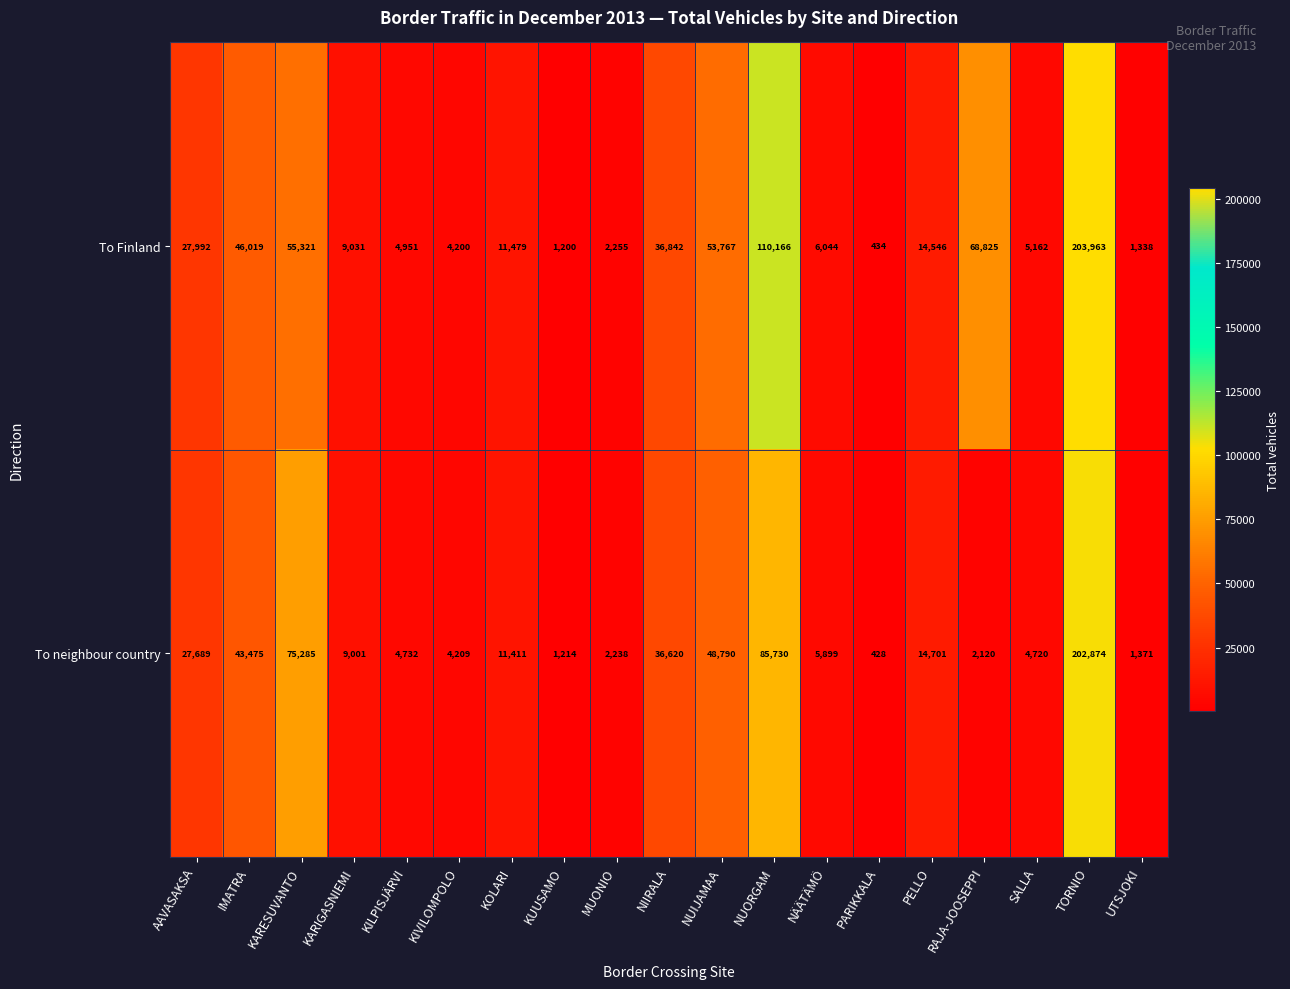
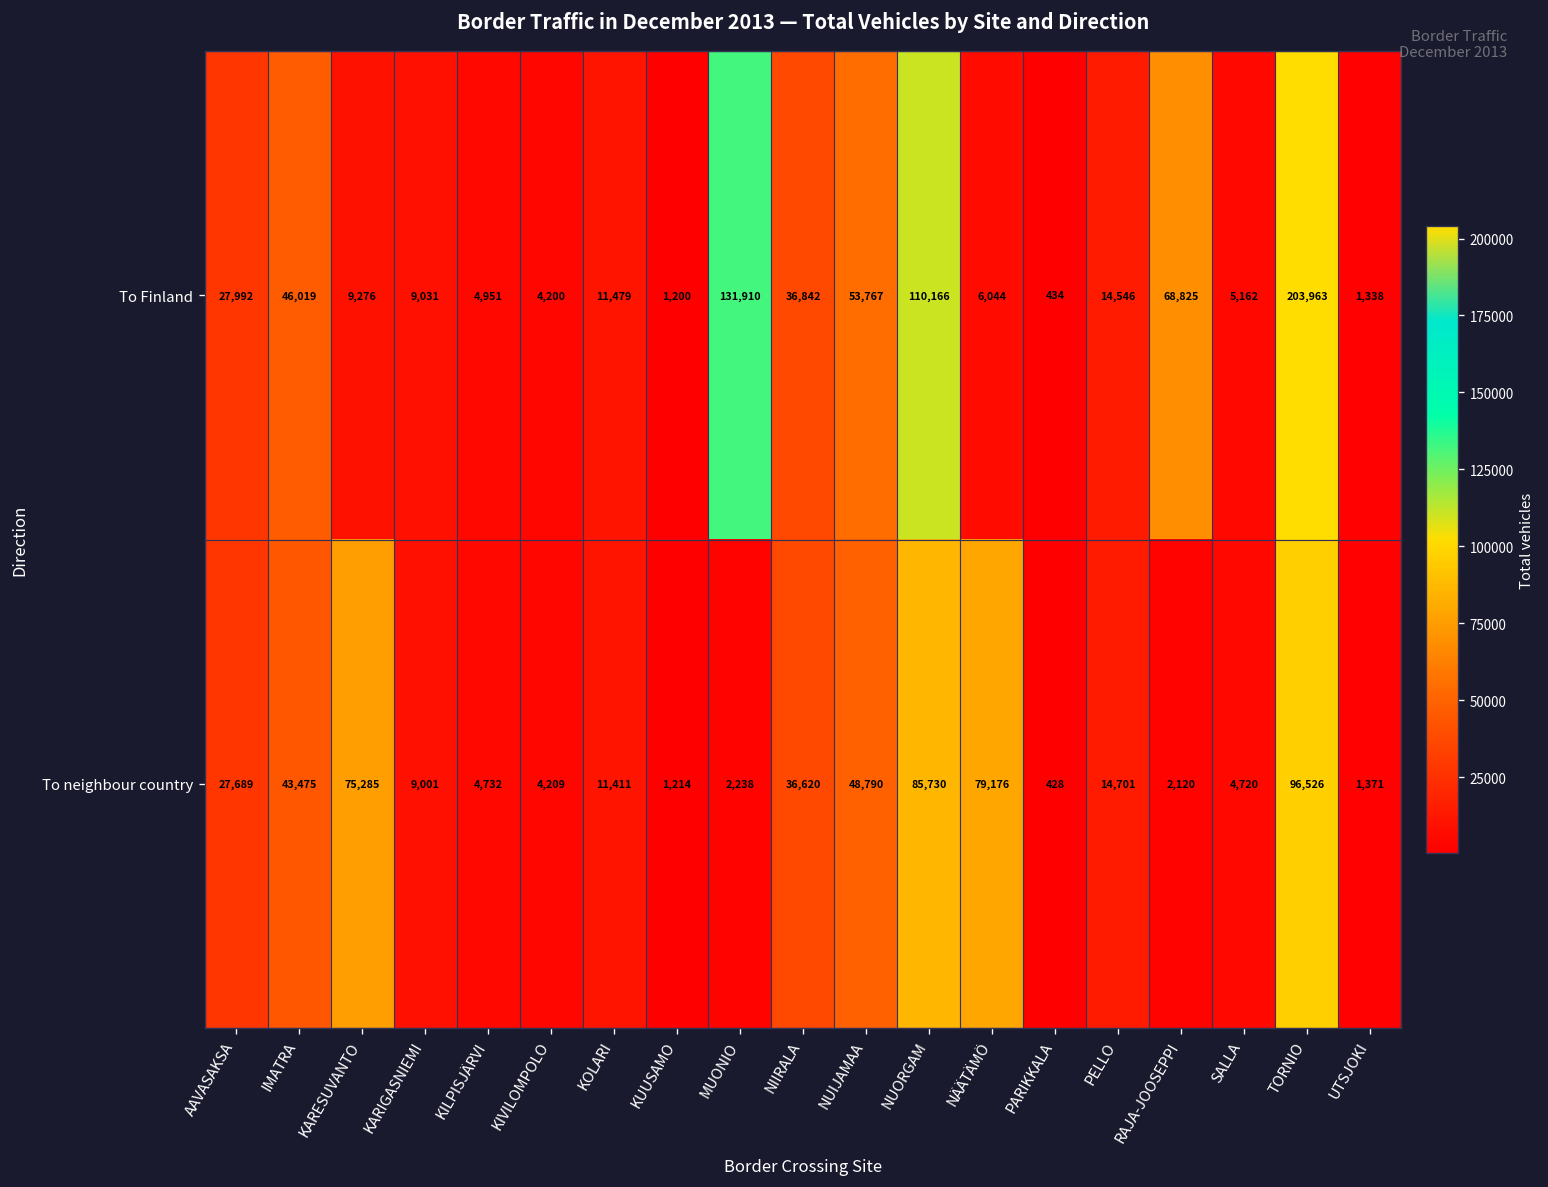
  {
    "To Finland": {
      "AAVASAKSA": "27,992",
      "IMATRA": "46,019",
-     "KARESUVANTO": "55,321",
+     "KARESUVANTO": "9,276",
      "KARIGASNIEMI": "9,031",
      "KILPISJÄRVI": "4,951",
      "KIVILOMPOLO": "4,200",
      "KOLARI": "11,479",
      "KUUSAMO": "1,200",
-     "MUONIO": "2,255",
+     "MUONIO": "131,910",
      "NIIRALA": "36,842",
      "NUIJAMAA": "53,767",
      "NUORGAM": "110,166",
      "NÄÄTÄMÖ": "6,044",
      "PARIKKALA": "434",
      "PELLO": "14,546",
      "RAJA-JOOSEPPI": "68,825",
      "SALLA": "5,162",
      "TORNIO": "203,963",
      "UTSJOKI": "1,338"
    },
    "To neighbour country": {
      "AAVASAKSA": "27,689",
      "IMATRA": "43,475",
      "KARESUVANTO": "75,285",
      "KARIGASNIEMI": "9,001",
      "KILPISJÄRVI": "4,732",
      "KIVILOMPOLO": "4,209",
      "KOLARI": "11,411",
      "KUUSAMO": "1,214",
      "MUONIO": "2,238",
      "NIIRALA": "36,620",
      "NUIJAMAA": "48,790",
      "NUORGAM": "85,730",
-     "NÄÄTÄMÖ": "5,899",
+     "NÄÄTÄMÖ": "79,176",
      "PARIKKALA": "428",
      "PELLO": "14,701",
      "RAJA-JOOSEPPI": "2,120",
      "SALLA": "4,720",
-     "TORNIO": "202,874",
+     "TORNIO": "96,526",
      "UTSJOKI": "1,371"
    }
  }
